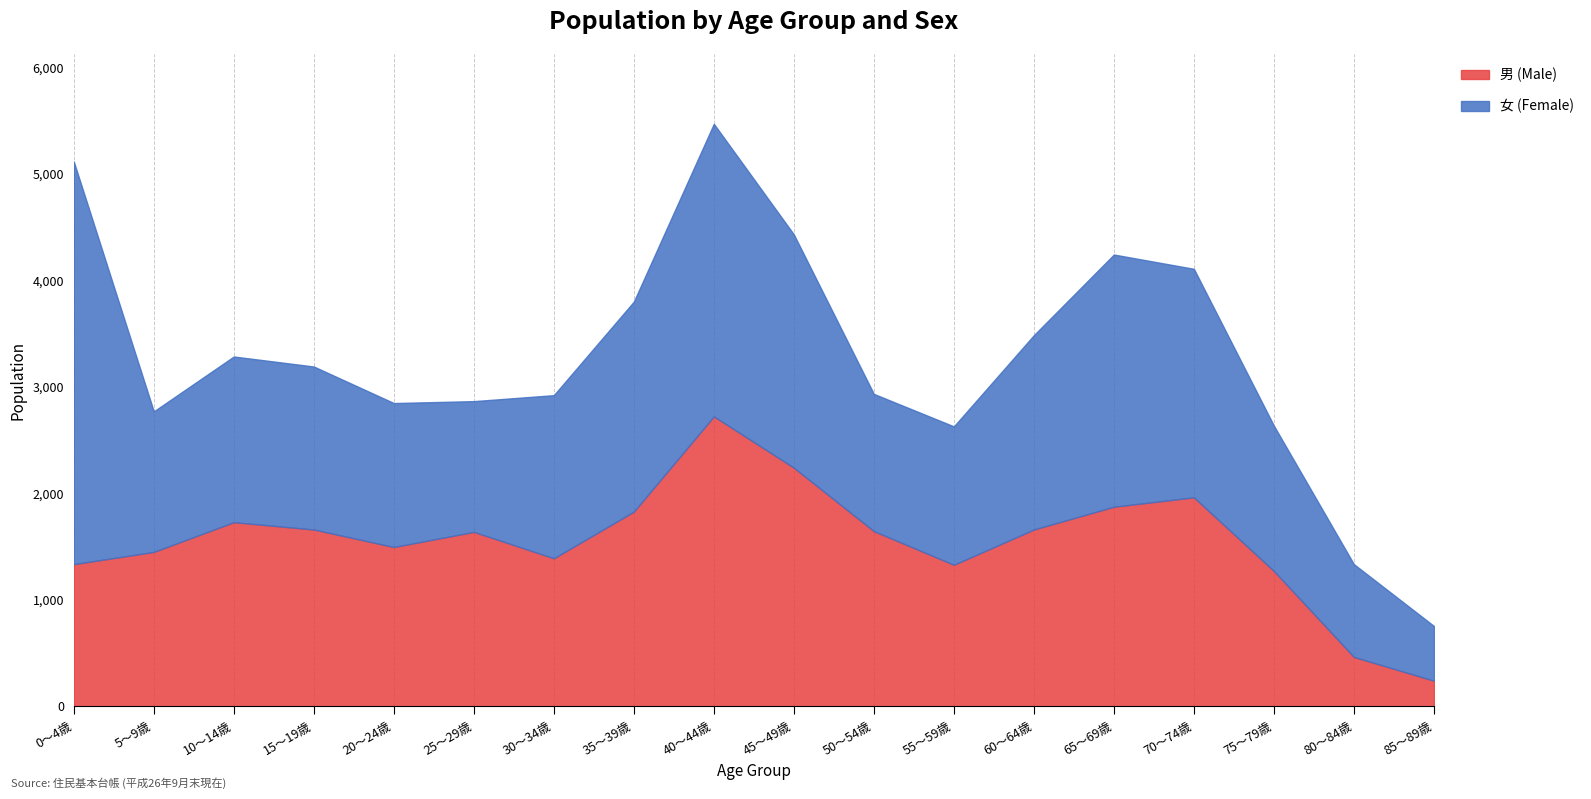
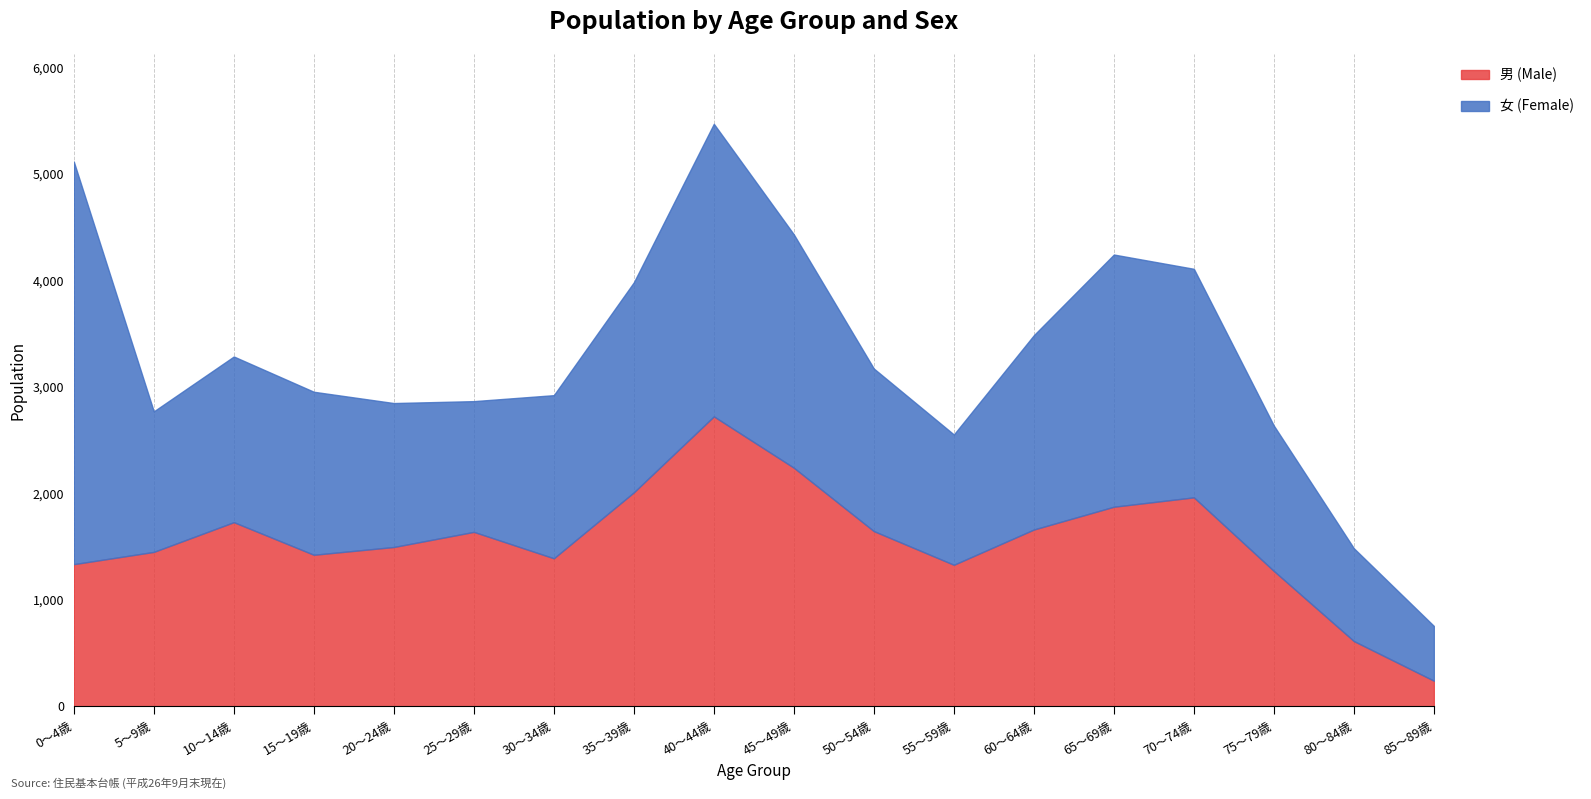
  {
    "男 (Male)": {
      "0～4歳": "1,340",
      "5～9歳": "1,450",
      "10～14歳": "1,730",
-     "15～19歳": "1,660",
+     "15～19歳": "1,420",
      "20～24歳": "1,500",
      "25～29歳": "1,640",
      "30～34歳": "1,390",
-     "35～39歳": "1,830",
+     "35～39歳": "2,010",
      "40～44歳": "2,720",
      "45～49歳": "2,240",
      "50～54歳": "1,650",
      "55～59歳": "1,330",
      "60～64歳": "1,660",
      "65～69歳": "1,870",
      "70～74歳": "1,960",
      "75～79歳": "1,270",
-     "80～84歳": "460",
+     "80～84歳": "610",
      "85～89歳": "240"
    },
    "女 (Female)": {
      "0～4歳": "3,780",
      "5～9歳": "1,320",
      "10～14歳": "1,560",
      "15～19歳": "1,530",
      "20～24歳": "1,350",
      "25～29歳": "1,230",
      "30～34歳": "1,530",
      "35～39歳": "1,970",
      "40～44歳": "2,750",
      "45～49歳": "2,190",
-     "50～54歳": "1,290",
-     "55～59歳": "1,300",
+     "50～54歳": "1,530",
+     "55～59歳": "1,220",
      "60～64歳": "1,820",
      "65～69歳": "2,370",
      "70～74歳": "2,150",
      "75～79歳": "1,360",
      "80～84歳": "870",
      "85～89歳": "510"
    }
  }
